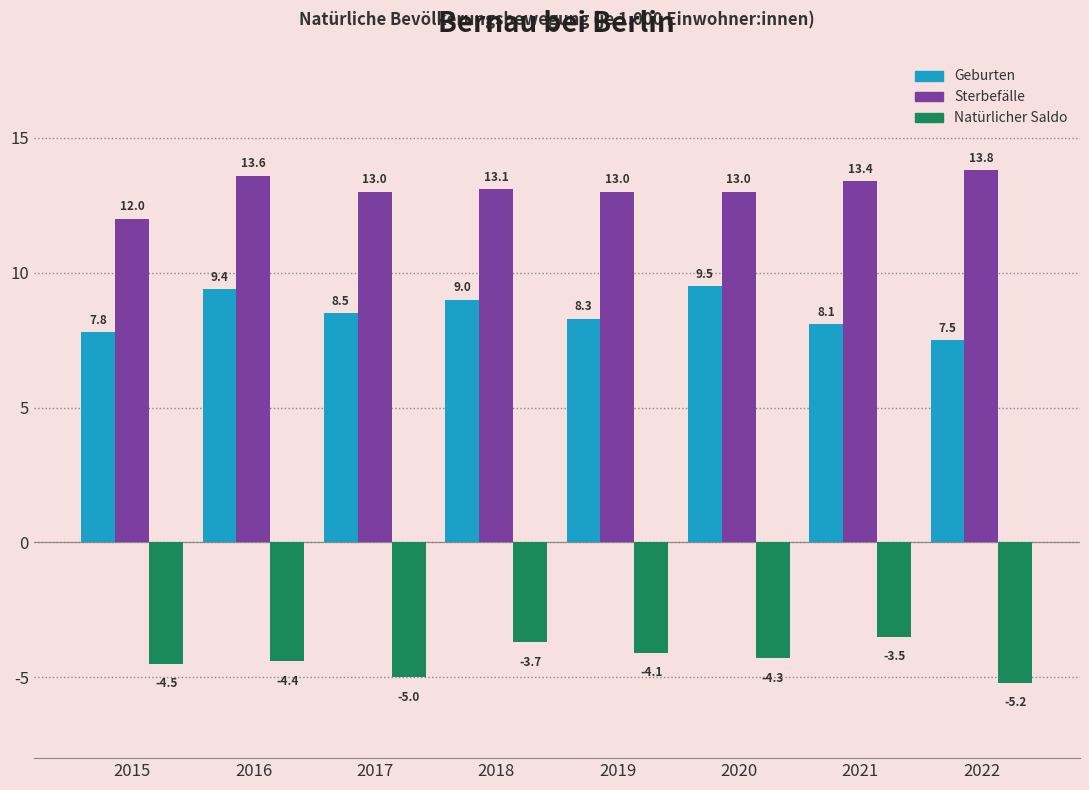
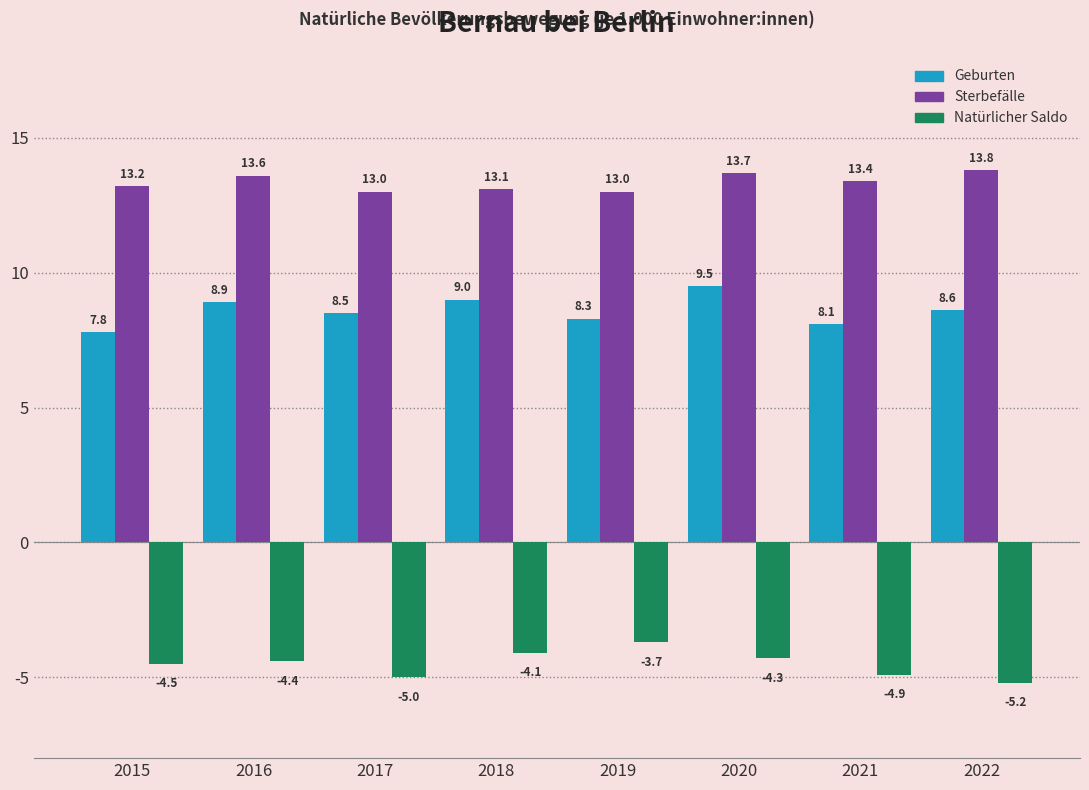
  {
    "Geburten": {
      "2015": 7.8,
-     "2016": 9.4,
+     "2016": 8.9,
      "2017": 8.5,
      "2018": 9.0,
      "2019": 8.3,
      "2020": 9.5,
      "2021": 8.1,
-     "2022": 7.5
+     "2022": 8.6
    },
    "Sterbefälle": {
-     "2015": 12.0,
+     "2015": 13.2,
      "2016": 13.6,
      "2017": 13.0,
      "2018": 13.1,
      "2019": 13.0,
-     "2020": 13.0,
+     "2020": 13.7,
      "2021": 13.4,
      "2022": 13.8
    },
    "Natürlicher Saldo": {
      "2015": -4.5,
      "2016": -4.4,
      "2017": -5.0,
-     "2018": -3.7,
-     "2019": -4.1,
+     "2018": -4.1,
+     "2019": -3.7,
      "2020": -4.3,
-     "2021": -3.5,
+     "2021": -4.9,
      "2022": -5.2
    }
  }
